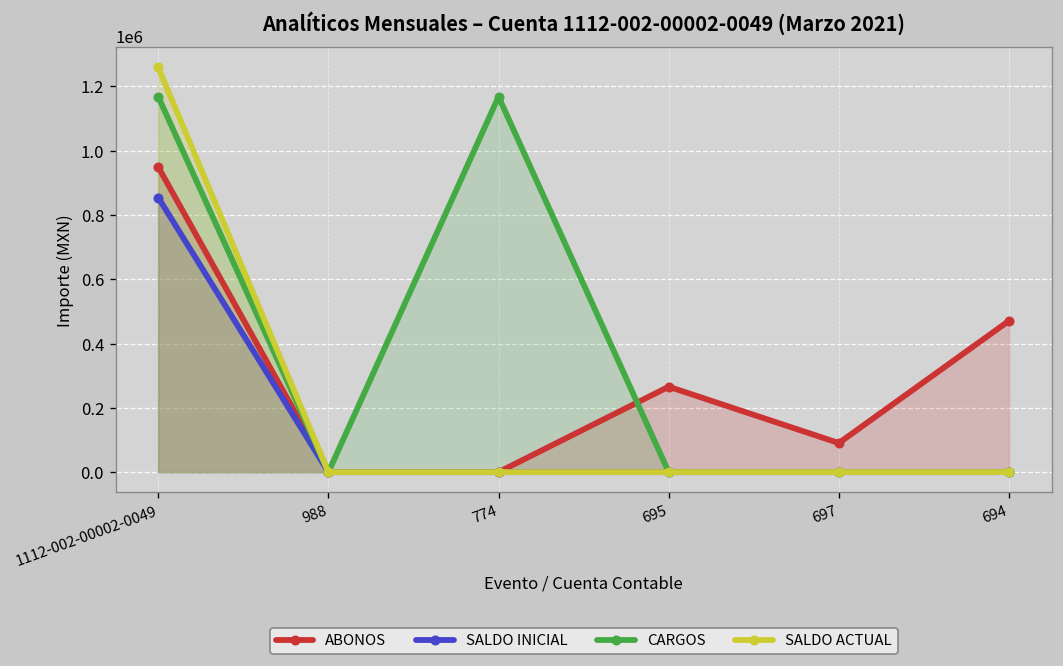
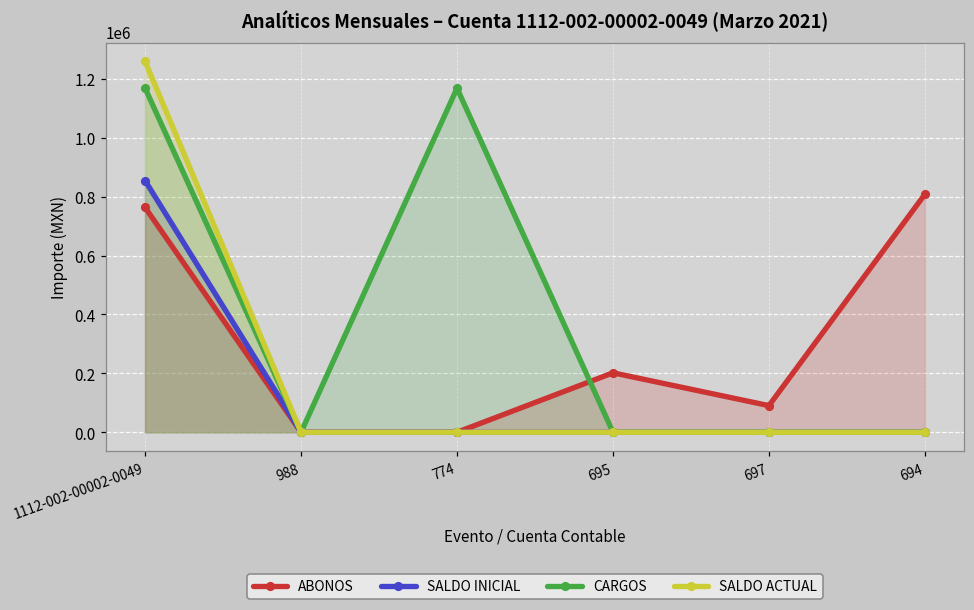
  {
    "ABONOS": {
-     "1112-002-00002-0049": 950000,
-     "695": 270000,
+     "1112-002-00002-0049": 760000,
+     "695": 200000,
      "697": 90000,
-     "694": 470000
+     "694": 810000
    },
    "SALDO INICIAL": {
      "1112-002-00002-0049": 850000
    },
    "CARGOS": {
      "1112-002-00002-0049": 1170000,
      "774": 1170000
    },
    "SALDO ACTUAL": {
      "1112-002-00002-0049": 1260000
    }
  }
